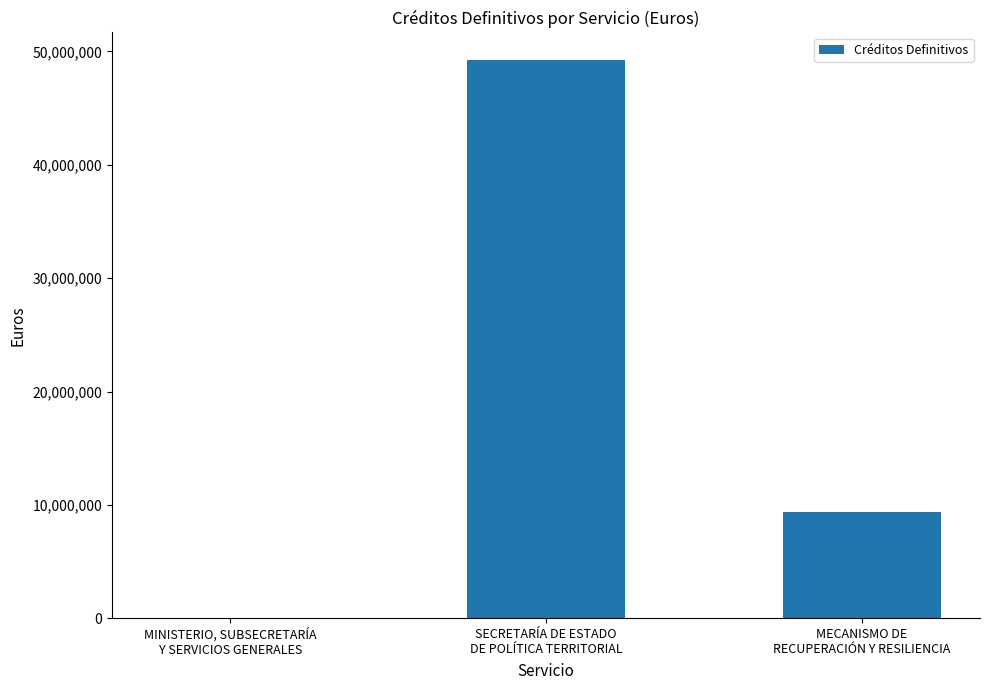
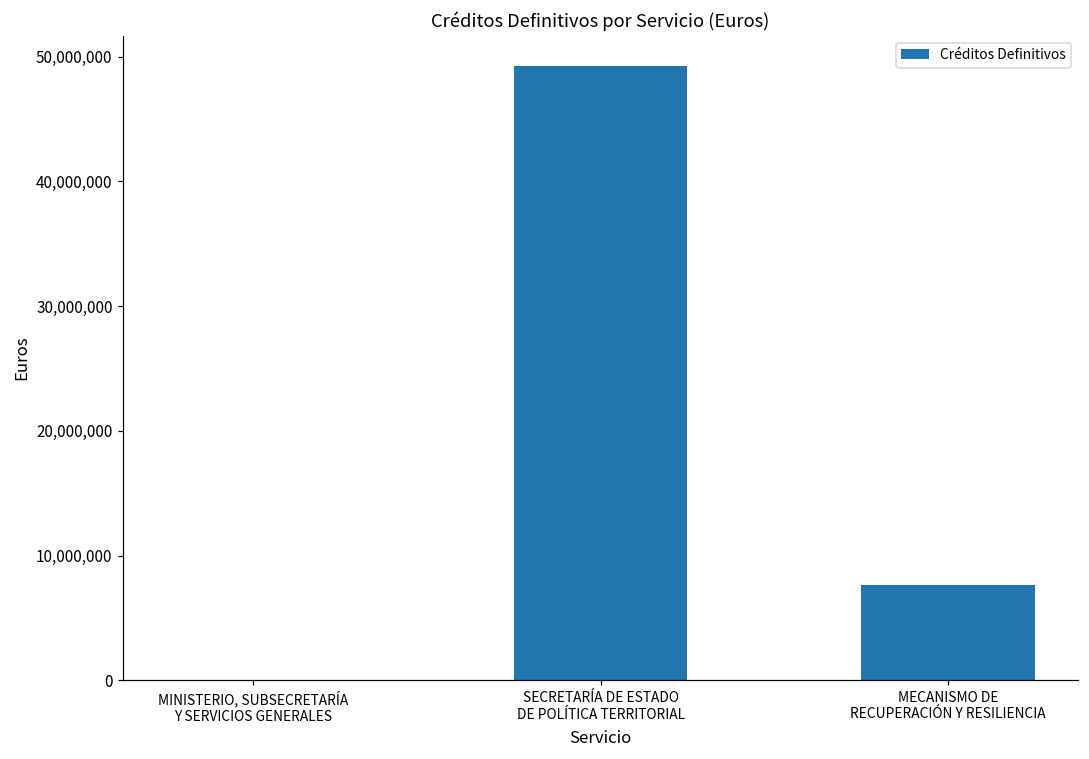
  {
    "SECRETARÍA DE ESTADO DE POLÍTICA TERRITORIAL": "49,200,000",
-   "MECANISMO DE RECUPERACIÓN Y RESILIENCIA": "9,400,000"
+   "MECANISMO DE RECUPERACIÓN Y RESILIENCIA": "7,600,000"
  }
